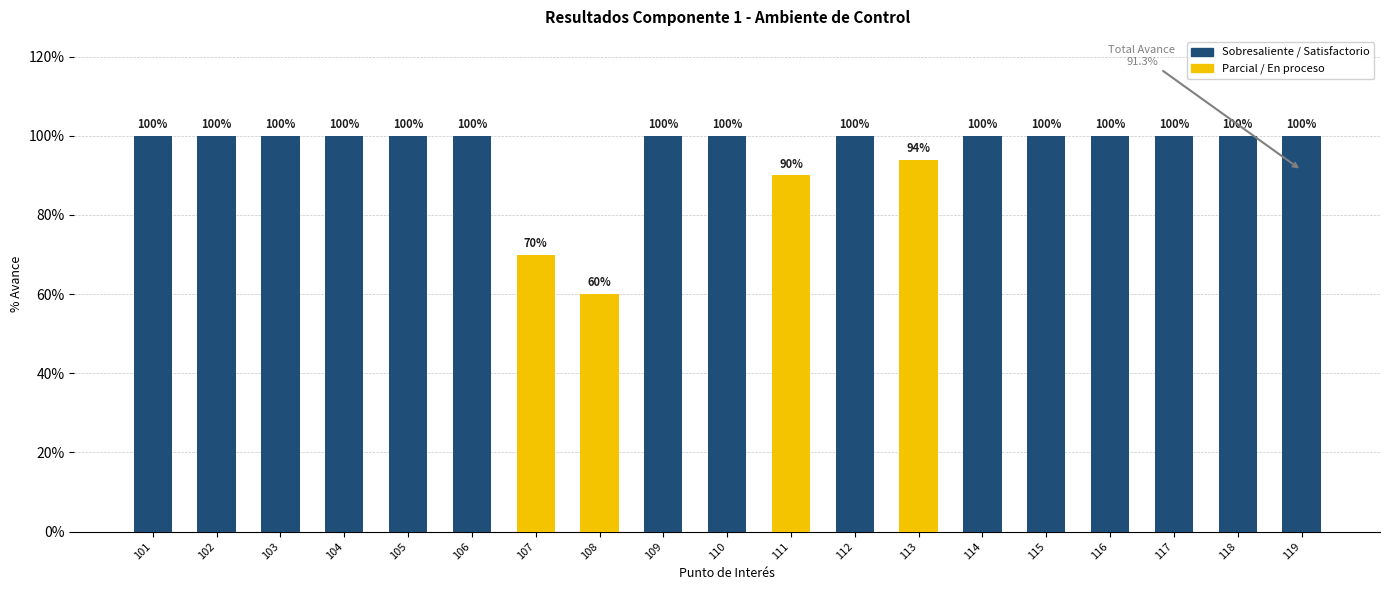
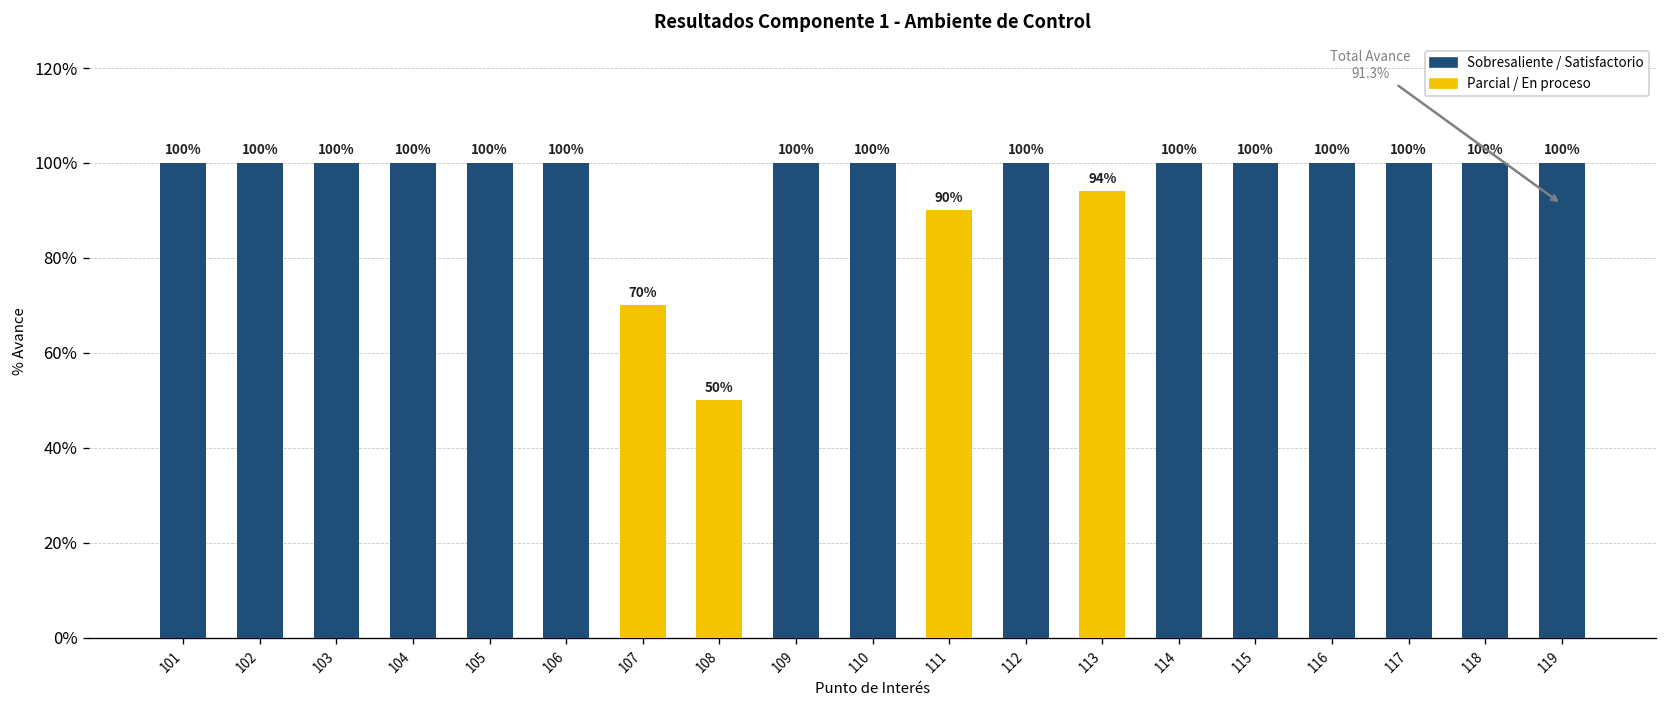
  {
    "101": "100%",
    "102": "100%",
    "103": "100%",
    "104": "100%",
    "105": "100%",
    "106": "100%",
    "107": "70%",
-   "108": "60%",
+   "108": "50%",
    "109": "100%",
    "110": "100%",
    "111": "90%",
    "112": "100%",
    "113": "94%",
    "114": "100%",
    "115": "100%"
  }
